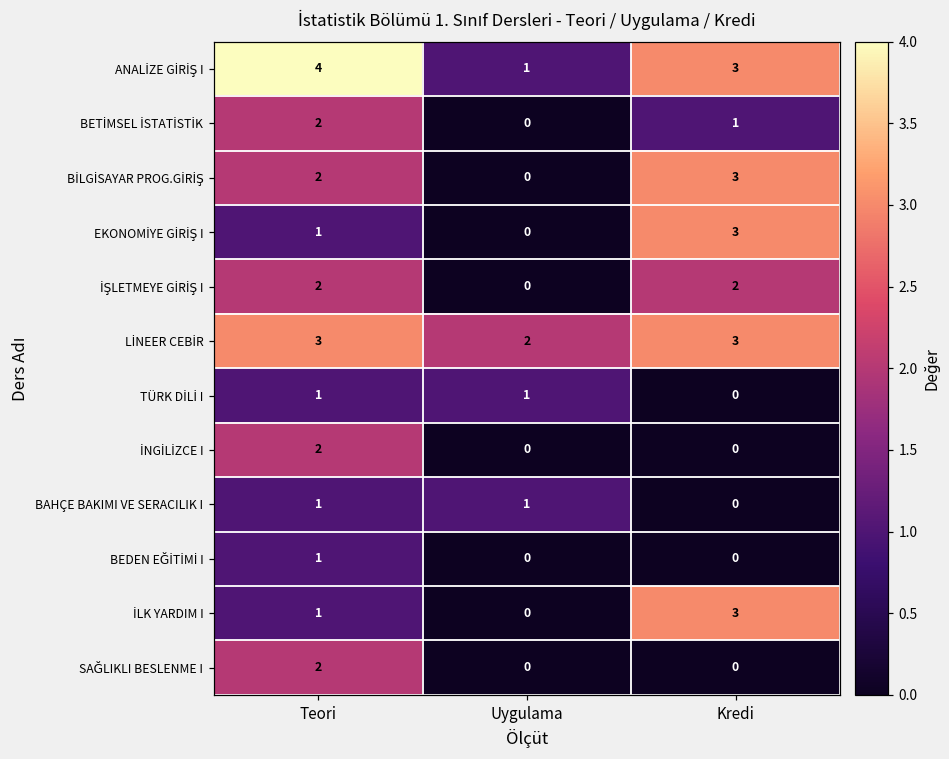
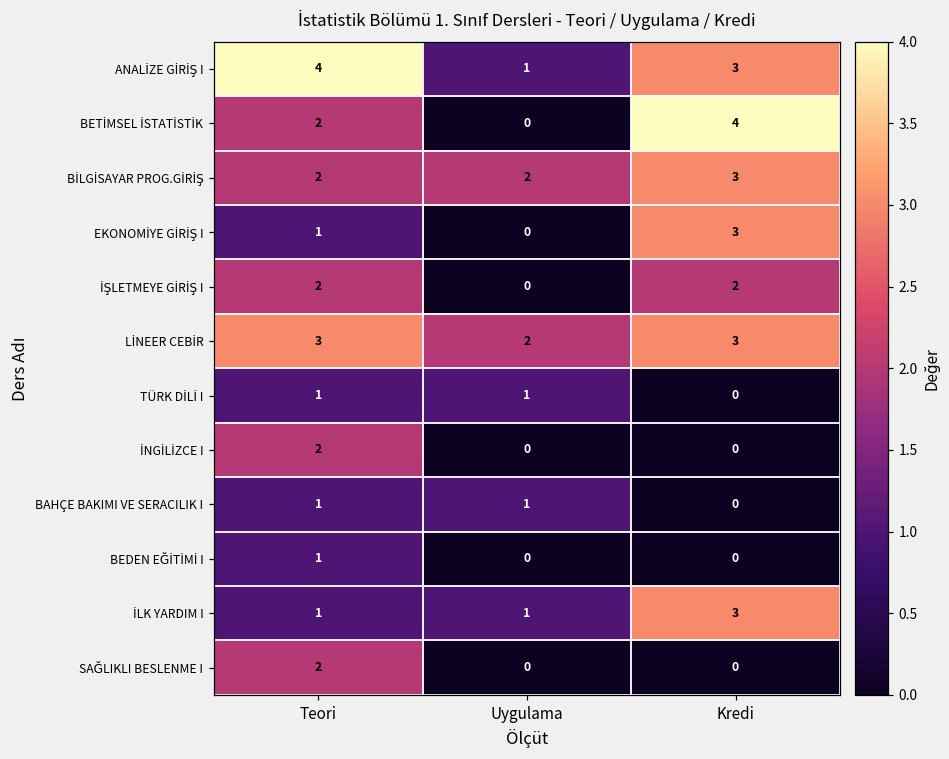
  {
    "ANALİZE GİRİŞ I": {
      "Teori": 4,
      "Uygulama": 1,
      "Kredi": 3
    },
    "BETİMSEL İSTATİSTİK": {
      "Teori": 2,
      "Uygulama": 0,
-     "Kredi": 1
+     "Kredi": 4
    },
    "BİLGİSAYAR PROG.GİRİŞ": {
      "Teori": 2,
-     "Uygulama": 0,
+     "Uygulama": 2,
      "Kredi": 3
    },
    "EKONOMİYE GİRİŞ I": {
      "Teori": 1,
      "Uygulama": 0,
      "Kredi": 3
    },
    "İŞLETMEYE GİRİŞ I": {
      "Teori": 2,
      "Uygulama": 0,
      "Kredi": 2
    },
    "LİNEER CEBİR": {
      "Teori": 3,
      "Uygulama": 2,
      "Kredi": 3
    },
    "TÜRK DİLİ I": {
      "Teori": 1,
      "Uygulama": 1,
      "Kredi": 0
    },
    "İNGİLİZCE I": {
      "Teori": 2,
      "Uygulama": 0,
      "Kredi": 0
    },
    "BAHÇE BAKIMI VE SERACILIK I": {
      "Teori": 1,
      "Uygulama": 1,
      "Kredi": 0
    },
    "BEDEN EĞİTİMİ I": {
      "Teori": 1,
      "Uygulama": 0,
      "Kredi": 0
    },
    "İLK YARDIM I": {
      "Teori": 1,
-     "Uygulama": 0,
+     "Uygulama": 1,
      "Kredi": 3
    },
    "SAĞLIKLI BESLENME I": {
      "Teori": 2,
      "Uygulama": 0,
      "Kredi": 0
    }
  }
